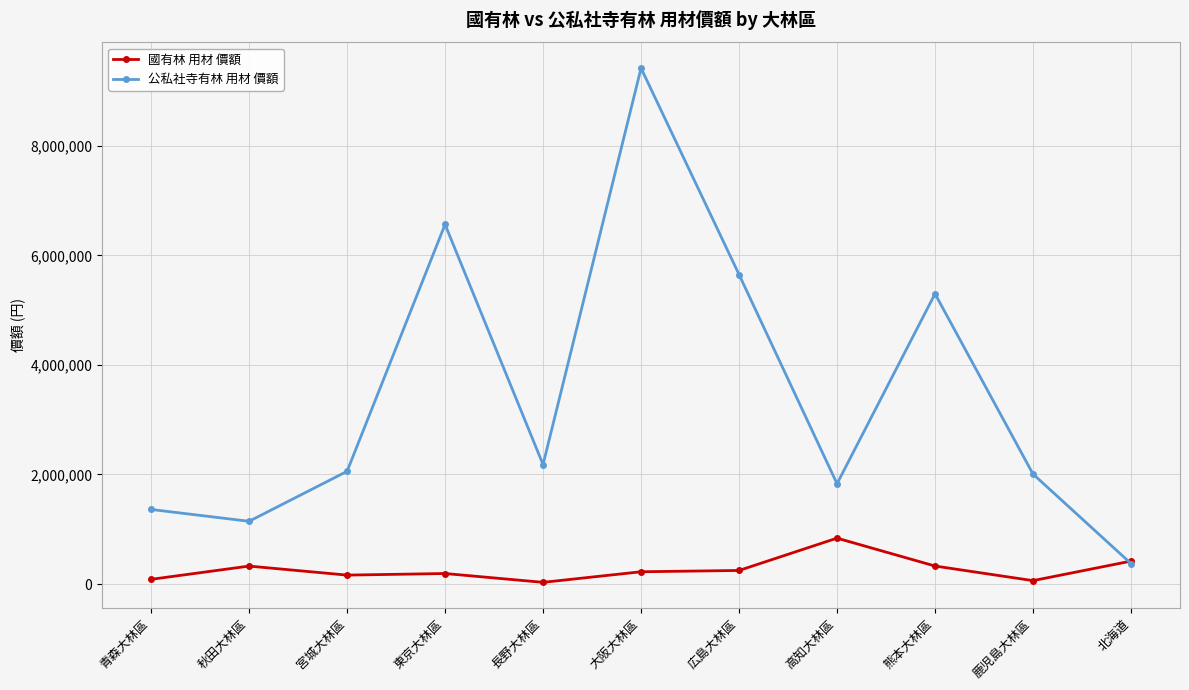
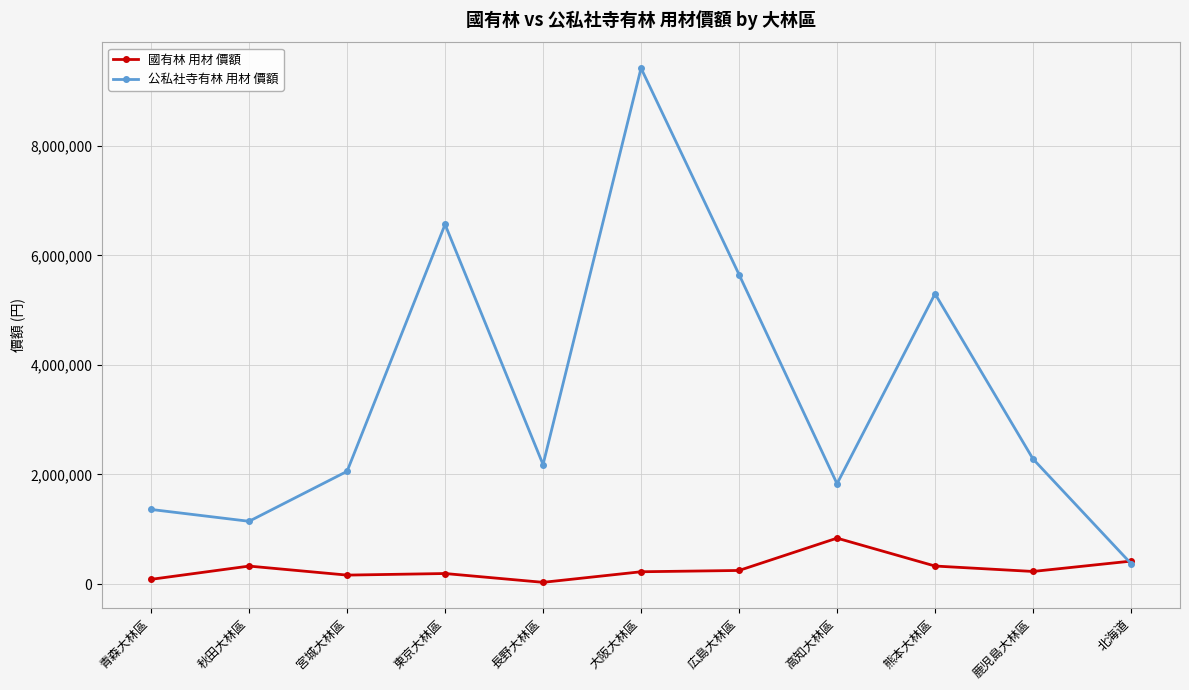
  {
    "國有林 用材 價額": {
      "青森大林區": "100,000",
      "秋田大林區": "300,000",
      "宮城大林區": "200,000",
      "東京大林區": "200,000",
      "長野大林區": "0",
      "大阪大林區": "200,000",
      "広島大林區": "200,000",
      "高知大林區": "800,000",
      "熊本大林區": "300,000",
-     "鹿児島大林區": "100,000"
+     "鹿児島大林區": "200,000"
    },
    "公私社寺有林 用材 價額": {
      "青森大林區": "1,400,000",
      "秋田大林區": "1,100,000",
      "宮城大林區": "2,100,000",
      "東京大林區": "6,600,000",
      "長野大林區": "2,200,000",
      "大阪大林區": "9,400,000",
      "広島大林區": "5,700,000",
      "高知大林區": "1,800,000",
      "熊本大林區": "5,300,000",
-     "鹿児島大林區": "2,000,000"
+     "鹿児島大林區": "2,300,000"
    }
  }
